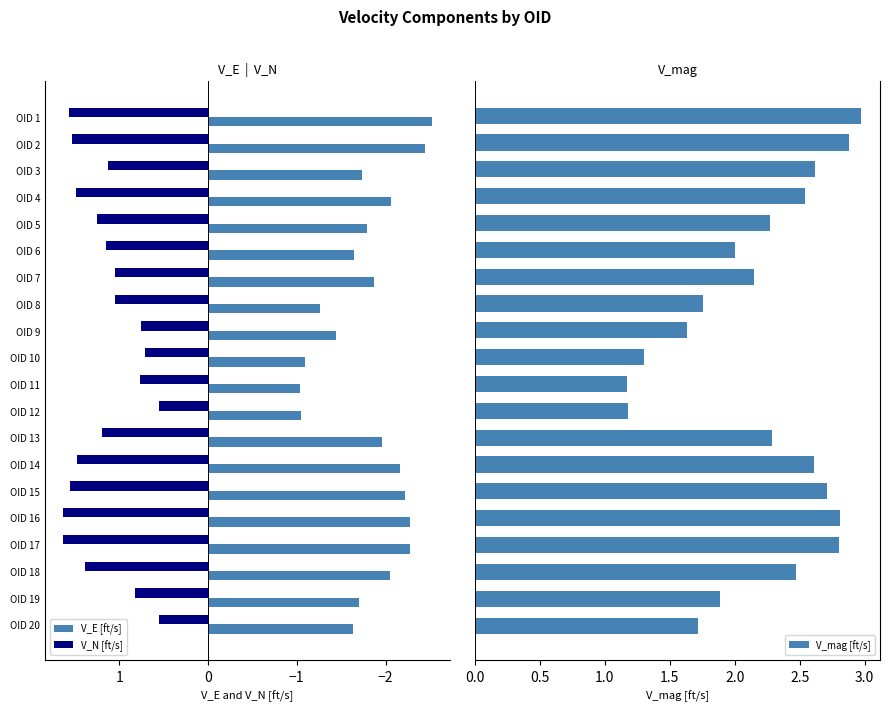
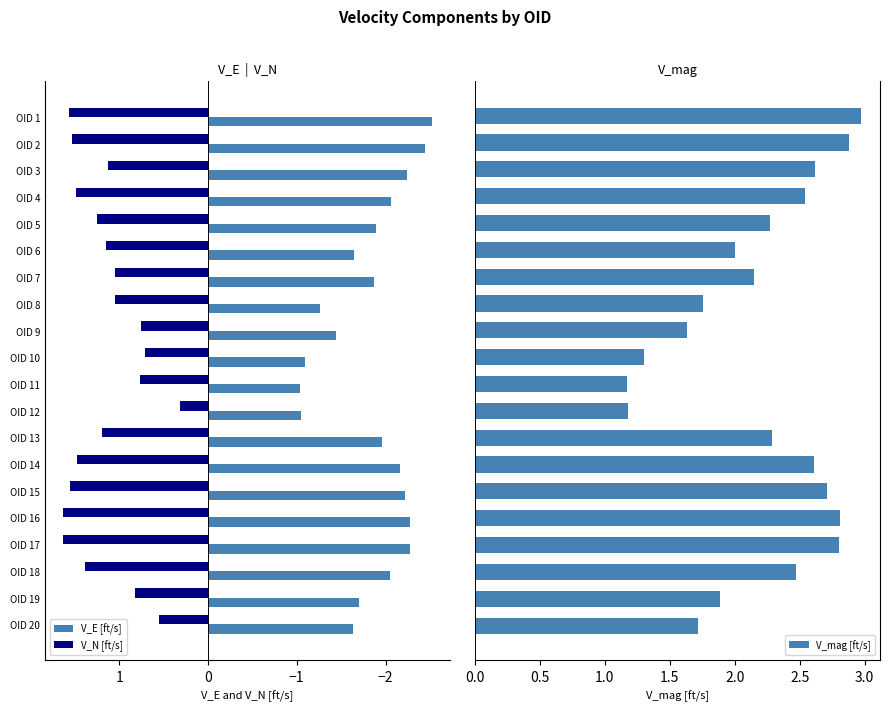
  {
    "V_E | V_N": {
      "V_E [ft/s]": {
        "OID 1": -2.5,
        "OID 2": -2.4,
-       "OID 3": -1.7,
+       "OID 3": -2.2,
        "OID 4": -2.1,
-       "OID 5": -1.8,
+       "OID 5": -1.9,
        "OID 6": -1.7,
        "OID 7": -1.9,
        "OID 8": -1.3,
        "OID 9": -1.4,
        "OID 10": -1.1,
        "OID 11": -1.0,
        "OID 12": -1.1,
        "OID 13": -2.0,
        "OID 14": -2.2,
        "OID 15": -2.2,
        "OID 16": -2.3,
        "OID 17": -2.3,
        "OID 18": -2.1,
        "OID 19": -1.7,
        "OID 20": -1.6
      },
      "V_N [ft/s]": {
        "OID 1": 1.6,
        "OID 2": 1.5,
        "OID 3": 1.1,
        "OID 4": 1.5,
        "OID 5": 1.3,
        "OID 6": 1.2,
        "OID 7": 1.1,
        "OID 8": 1.1,
        "OID 9": 0.8,
        "OID 10": 0.7,
        "OID 11": 0.8,
-       "OID 12": 0.6,
+       "OID 12": 0.3,
        "OID 13": 1.2,
        "OID 14": 1.5,
        "OID 15": 1.6,
        "OID 16": 1.6,
        "OID 17": 1.6,
        "OID 18": 1.4,
        "OID 19": 0.8,
        "OID 20": 0.6
      }
    }
  }
